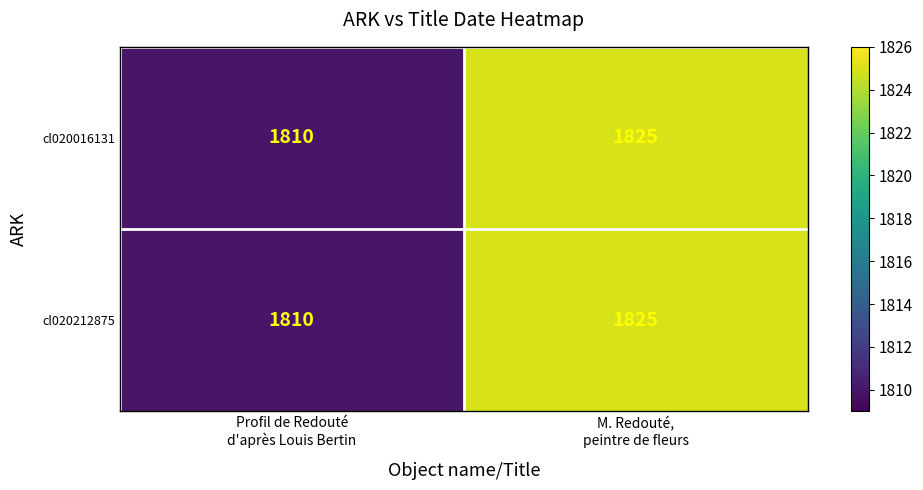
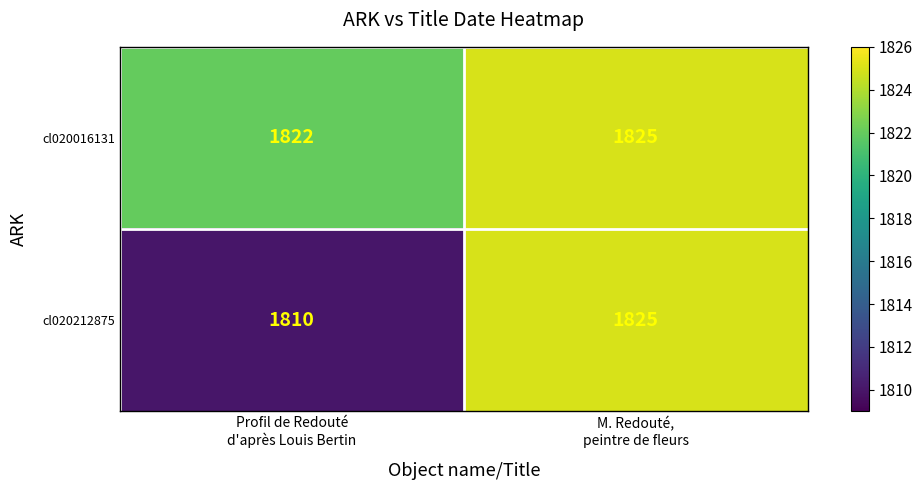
  {
    "cl020016131": {
-     "Profil de Redouté d'après Louis Bertin": 1810
+     "Profil de Redouté d'après Louis Bertin": 1822
    },
    "cl020212875": {
      "Profil de Redouté d'après Louis Bertin": 1810
    }
  }
